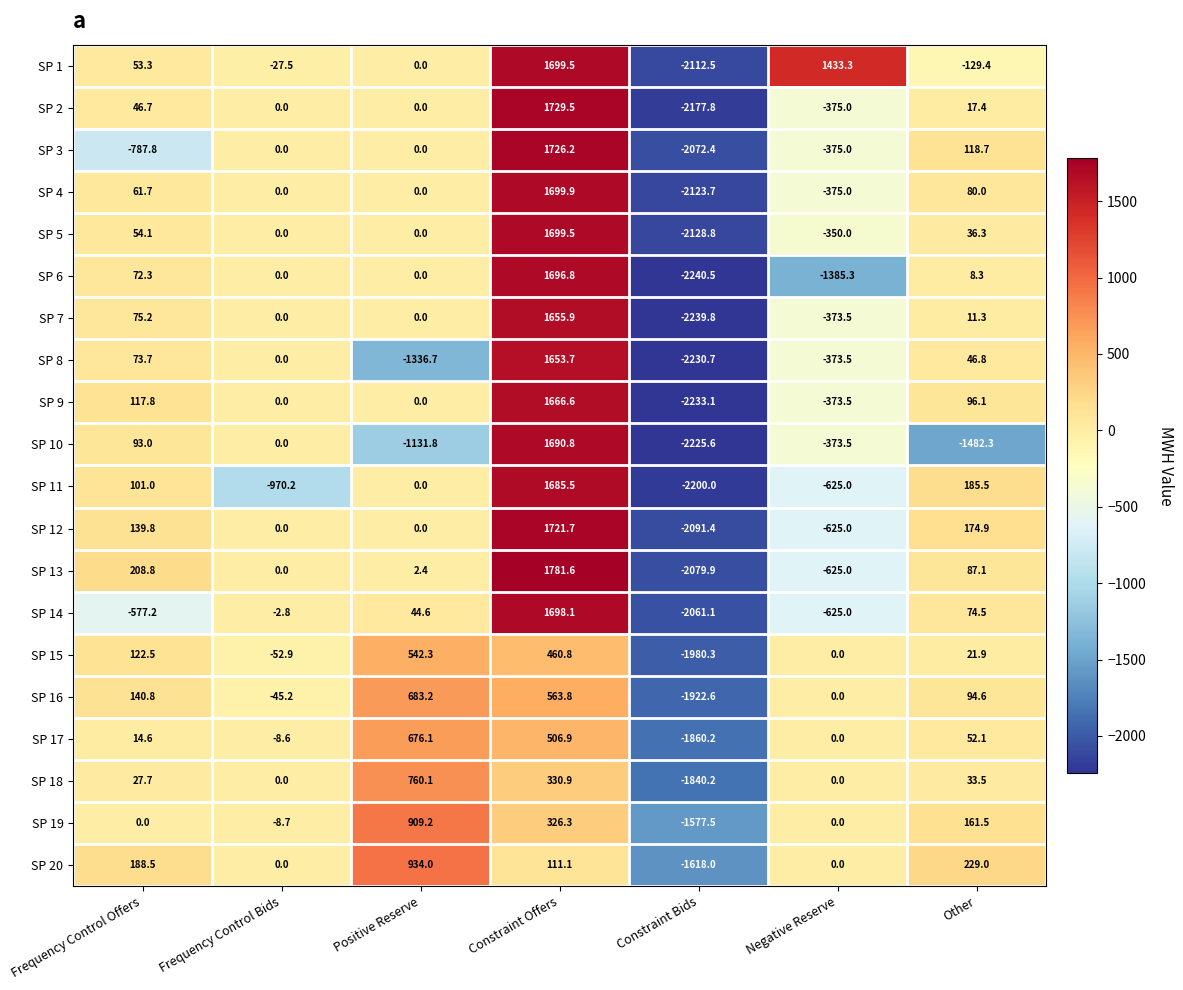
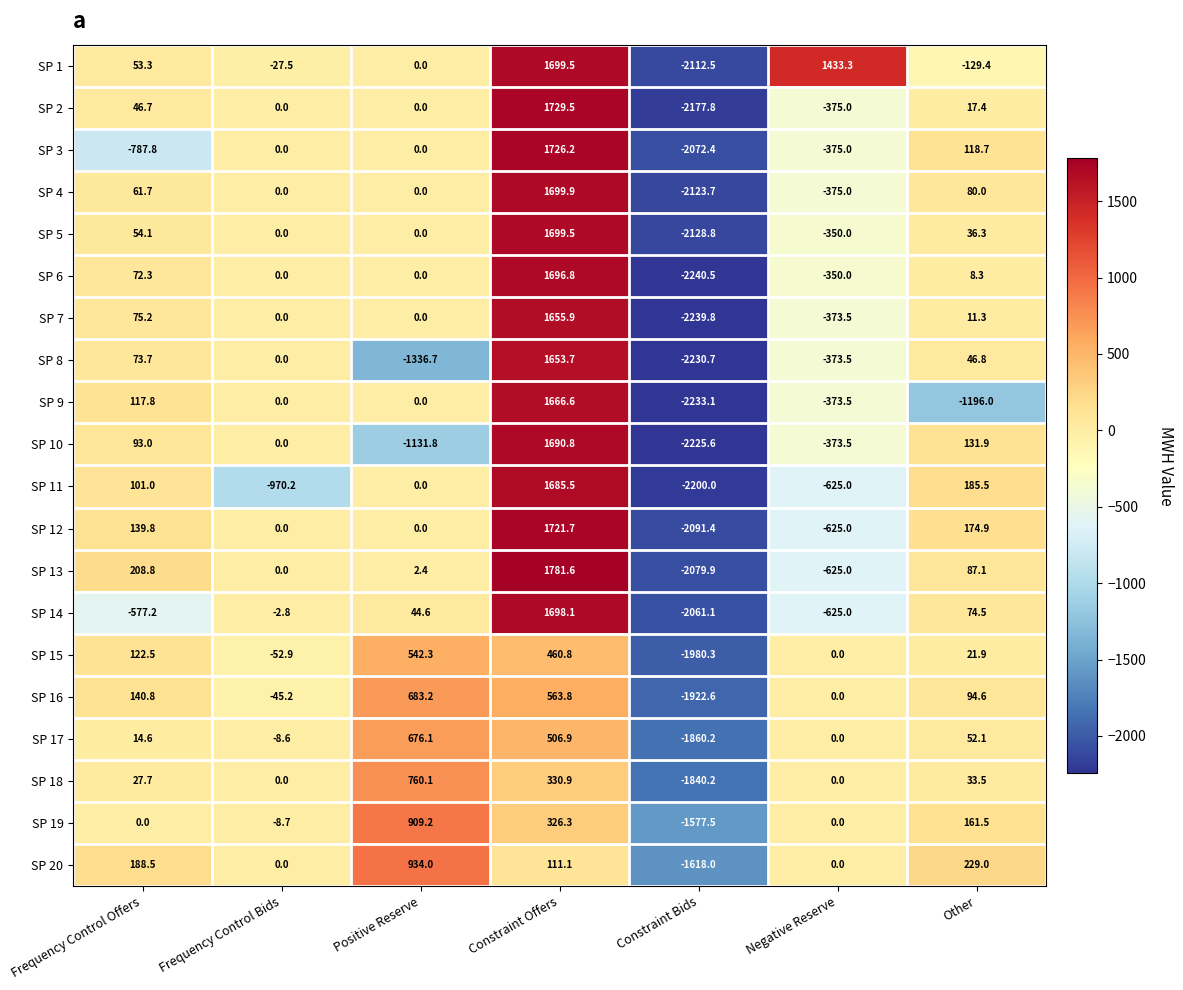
  {
    "SP 1": {
      "Frequency Control Offers": 53.3,
      "Frequency Control Bids": -27.5,
      "Positive Reserve": 0.0,
      "Constraint Offers": 1699.5,
      "Constraint Bids": -2112.5,
      "Negative Reserve": 1433.3,
      "Other": -129.4
    },
    "SP 2": {
      "Frequency Control Offers": 46.7,
      "Frequency Control Bids": 0.0,
      "Positive Reserve": 0.0,
      "Constraint Offers": 1729.5,
      "Constraint Bids": -2177.8,
      "Negative Reserve": -375.0,
      "Other": 17.4
    },
    "SP 3": {
      "Frequency Control Offers": -787.8,
      "Frequency Control Bids": 0.0,
      "Positive Reserve": 0.0,
      "Constraint Offers": 1726.2,
      "Constraint Bids": -2072.4,
      "Negative Reserve": -375.0,
      "Other": 118.7
    },
    "SP 4": {
      "Frequency Control Offers": 61.7,
      "Frequency Control Bids": 0.0,
      "Positive Reserve": 0.0,
      "Constraint Offers": 1699.9,
      "Constraint Bids": -2123.7,
      "Negative Reserve": -375.0,
      "Other": 80.0
    },
    "SP 5": {
      "Frequency Control Offers": 54.1,
      "Frequency Control Bids": 0.0,
      "Positive Reserve": 0.0,
      "Constraint Offers": 1699.5,
      "Constraint Bids": -2128.8,
      "Negative Reserve": -350.0,
      "Other": 36.3
    },
    "SP 6": {
      "Frequency Control Offers": 72.3,
      "Frequency Control Bids": 0.0,
      "Positive Reserve": 0.0,
      "Constraint Offers": 1696.8,
      "Constraint Bids": -2240.5,
-     "Negative Reserve": -1385.3,
+     "Negative Reserve": -350.0,
      "Other": 8.3
    },
    "SP 7": {
      "Frequency Control Offers": 75.2,
      "Frequency Control Bids": 0.0,
      "Positive Reserve": 0.0,
      "Constraint Offers": 1655.9,
      "Constraint Bids": -2239.8,
      "Negative Reserve": -373.5,
      "Other": 11.3
    },
    "SP 8": {
      "Frequency Control Offers": 73.7,
      "Frequency Control Bids": 0.0,
      "Positive Reserve": -1336.7,
      "Constraint Offers": 1653.7,
      "Constraint Bids": -2230.7,
      "Negative Reserve": -373.5,
      "Other": 46.8
    },
    "SP 9": {
      "Frequency Control Offers": 117.8,
      "Frequency Control Bids": 0.0,
      "Positive Reserve": 0.0,
      "Constraint Offers": 1666.6,
      "Constraint Bids": -2233.1,
      "Negative Reserve": -373.5,
-     "Other": 96.1
+     "Other": -1196.0
    },
    "SP 10": {
      "Frequency Control Offers": 93.0,
      "Frequency Control Bids": 0.0,
      "Positive Reserve": -1131.8,
      "Constraint Offers": 1690.8,
      "Constraint Bids": -2225.6,
      "Negative Reserve": -373.5,
-     "Other": -1482.3
+     "Other": 131.9
    },
    "SP 11": {
      "Frequency Control Offers": 101.0,
      "Frequency Control Bids": -970.2,
      "Positive Reserve": 0.0,
      "Constraint Offers": 1685.5,
      "Constraint Bids": -2200.0,
      "Negative Reserve": -625.0,
      "Other": 185.5
    },
    "SP 12": {
      "Frequency Control Offers": 139.8,
      "Frequency Control Bids": 0.0,
      "Positive Reserve": 0.0,
      "Constraint Offers": 1721.7,
      "Constraint Bids": -2091.4,
      "Negative Reserve": -625.0,
      "Other": 174.9
    },
    "SP 13": {
      "Frequency Control Offers": 208.8,
      "Frequency Control Bids": 0.0,
      "Positive Reserve": 2.4,
      "Constraint Offers": 1781.6,
      "Constraint Bids": -2079.9,
      "Negative Reserve": -625.0,
      "Other": 87.1
    },
    "SP 14": {
      "Frequency Control Offers": -577.2,
      "Frequency Control Bids": -2.8,
      "Positive Reserve": 44.6,
      "Constraint Offers": 1698.1,
      "Constraint Bids": -2061.1,
      "Negative Reserve": -625.0,
      "Other": 74.5
    },
    "SP 15": {
      "Frequency Control Offers": 122.5,
      "Frequency Control Bids": -52.9,
      "Positive Reserve": 542.3,
      "Constraint Offers": 460.8,
      "Constraint Bids": -1980.3,
      "Negative Reserve": 0.0,
      "Other": 21.9
    },
    "SP 16": {
      "Frequency Control Offers": 140.8,
      "Frequency Control Bids": -45.2,
      "Positive Reserve": 683.2,
      "Constraint Offers": 563.8,
      "Constraint Bids": -1922.6,
      "Negative Reserve": 0.0,
      "Other": 94.6
    },
    "SP 17": {
      "Frequency Control Offers": 14.6,
      "Frequency Control Bids": -8.6,
      "Positive Reserve": 676.1,
      "Constraint Offers": 506.9,
      "Constraint Bids": -1860.2,
      "Negative Reserve": 0.0,
      "Other": 52.1
    },
    "SP 18": {
      "Frequency Control Offers": 27.7,
      "Frequency Control Bids": 0.0,
      "Positive Reserve": 760.1,
      "Constraint Offers": 330.9,
      "Constraint Bids": -1840.2,
      "Negative Reserve": 0.0,
      "Other": 33.5
    },
    "SP 19": {
      "Frequency Control Offers": 0.0,
      "Frequency Control Bids": -8.7,
      "Positive Reserve": 909.2,
      "Constraint Offers": 326.3,
      "Constraint Bids": -1577.5,
      "Negative Reserve": 0.0,
      "Other": 161.5
    },
    "SP 20": {
      "Frequency Control Offers": 188.5,
      "Frequency Control Bids": 0.0,
      "Positive Reserve": 934.0,
      "Constraint Offers": 111.1,
      "Constraint Bids": -1618.0,
      "Negative Reserve": 0.0,
      "Other": 229.0
    }
  }
